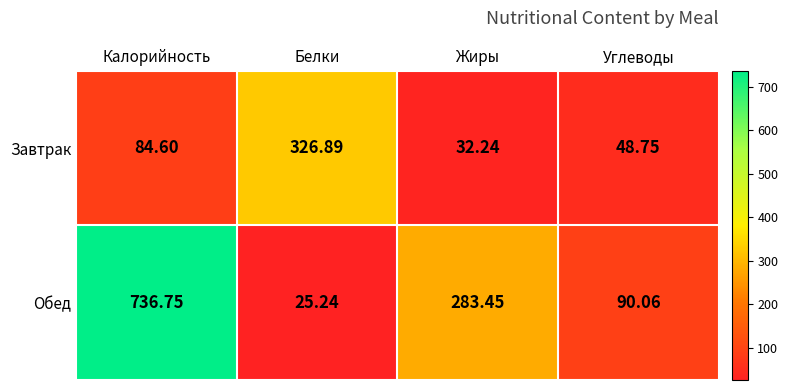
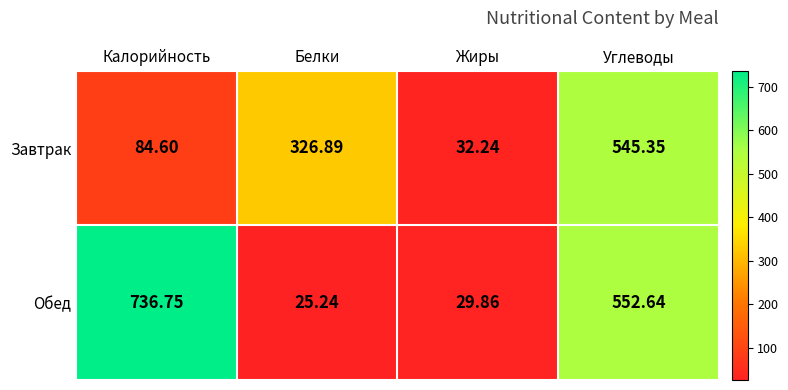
  {
    "Завтрак": {
      "Калорийность": 84.60,
      "Белки": 326.89,
      "Жиры": 32.24,
-     "Углеводы": 48.75
+     "Углеводы": 545.35
    },
    "Обед": {
      "Калорийность": 736.75,
      "Белки": 25.24,
-     "Жиры": 283.45,
-     "Углеводы": 90.06
+     "Жиры": 29.86,
+     "Углеводы": 552.64
    }
  }
